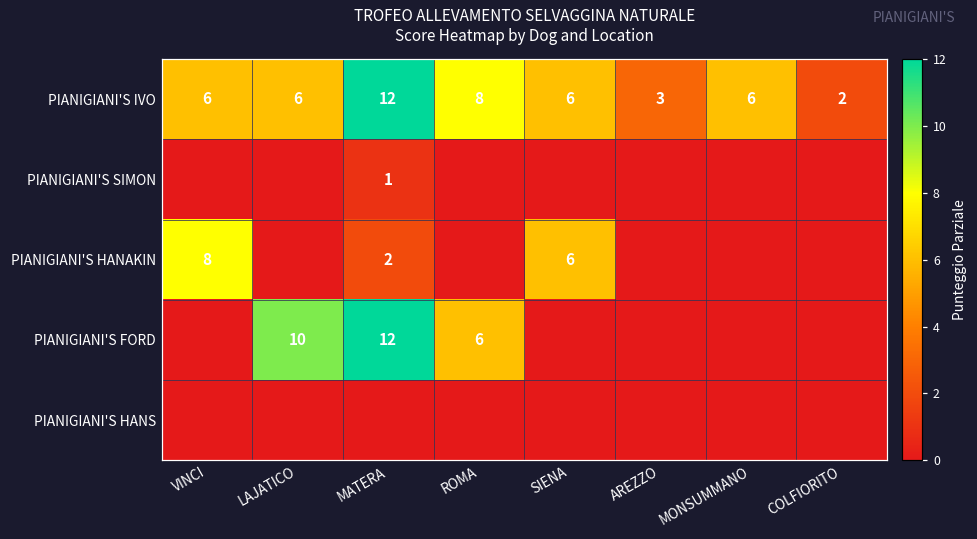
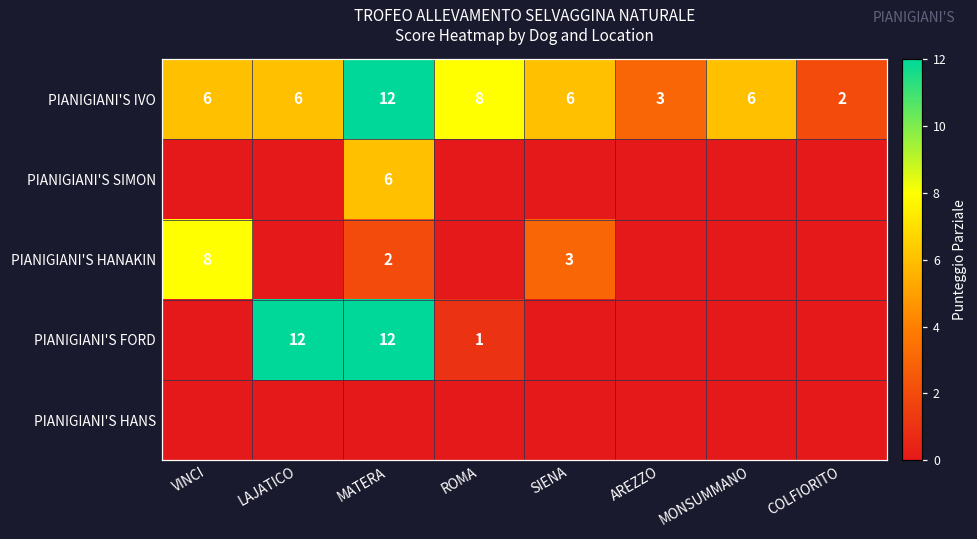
  {
    "PIANIGIANI'S IVO": {
      "VINCI": 6,
      "LAJATICO": 6,
      "MATERA": 12,
      "ROMA": 8,
      "SIENA": 6,
      "AREZZO": 3,
      "MONSUMMANO": 6,
      "COLFIORITO": 2
    },
    "PIANIGIANI'S SIMON": {
-     "MATERA": 1
+     "MATERA": 6
    },
    "PIANIGIANI'S HANAKIN": {
      "VINCI": 8,
      "MATERA": 2,
-     "SIENA": 6
+     "SIENA": 3
    },
    "PIANIGIANI'S FORD": {
-     "LAJATICO": 10,
+     "LAJATICO": 12,
      "MATERA": 12,
-     "ROMA": 6
+     "ROMA": 1
    }
  }
